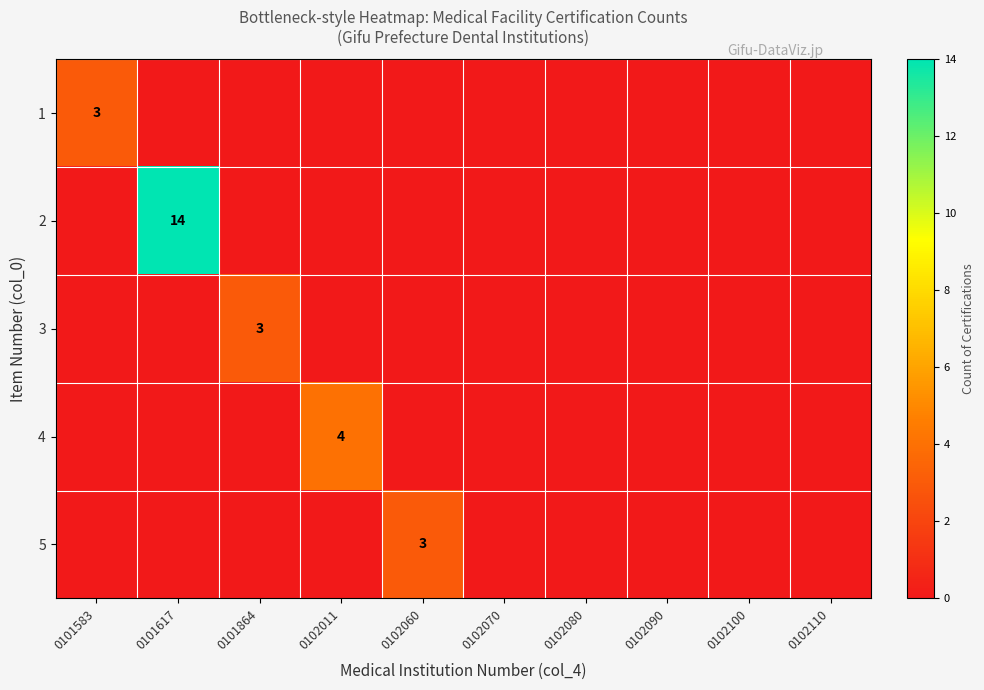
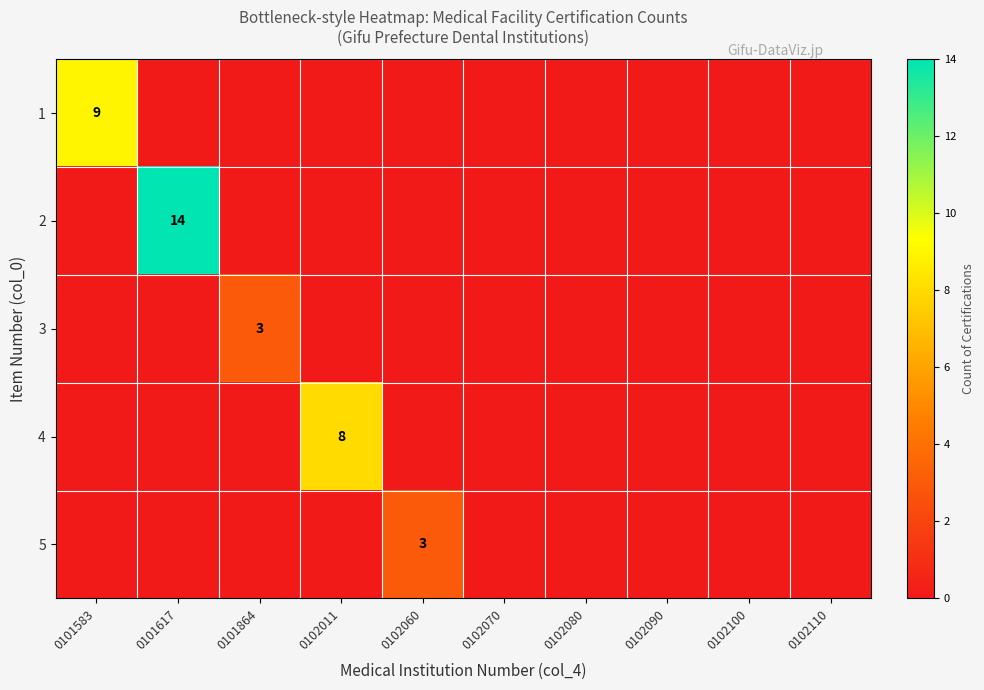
  {
    "1": {
-     "0101583": 3
+     "0101583": 9
    },
    "2": {
      "0101617": 14
    },
    "3": {
      "0101864": 3
    },
    "4": {
-     "0102011": 4
+     "0102011": 8
    },
    "5": {
      "0102060": 3
    }
  }
